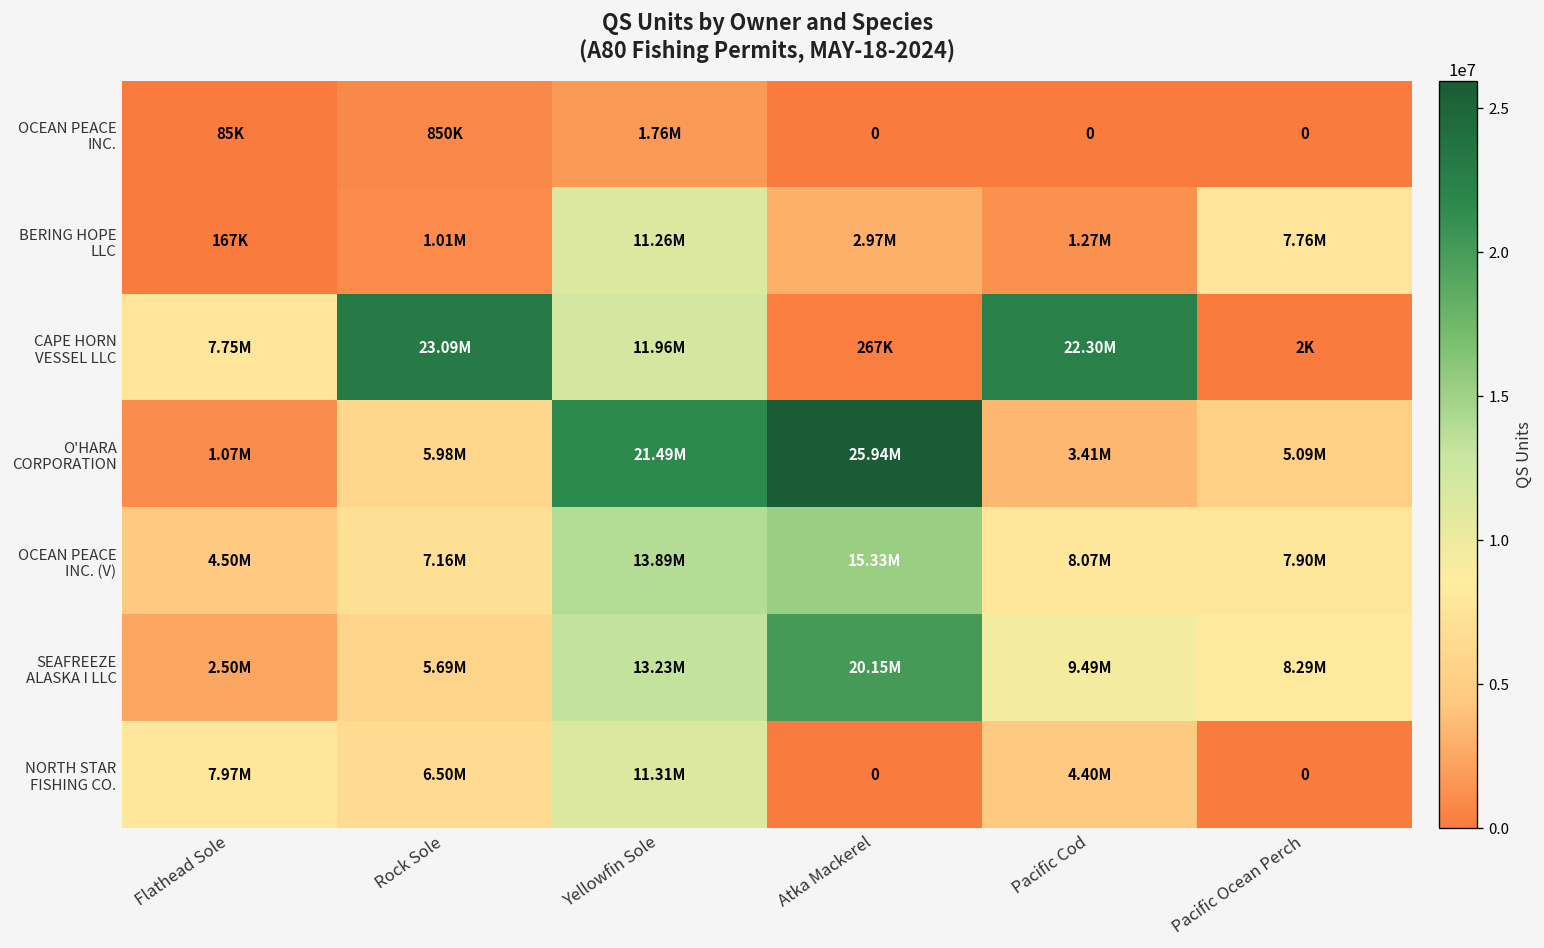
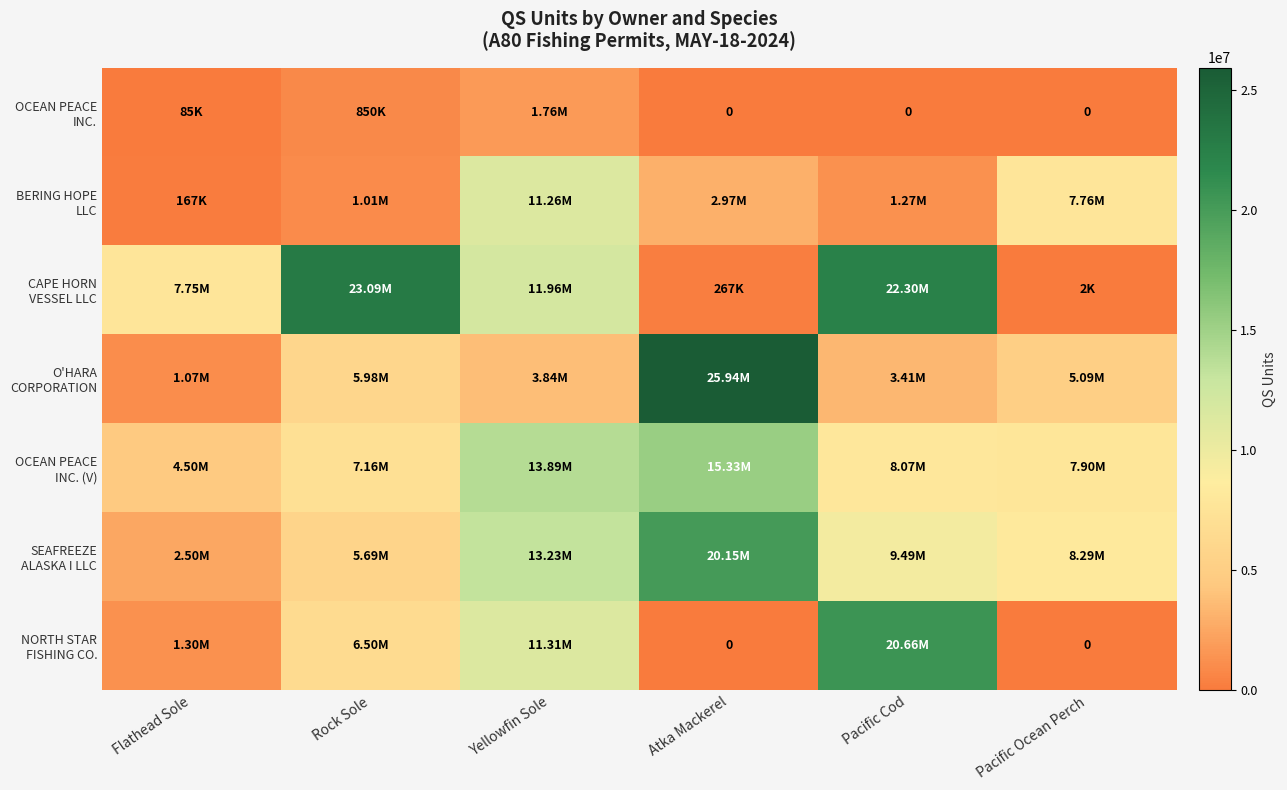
  {
    "OCEAN PEACE INC.": {
      "Flathead Sole": "85K",
      "Rock Sole": "850K",
      "Yellowfin Sole": "1.76M",
      "Atka Mackerel": "0",
      "Pacific Cod": "0",
      "Pacific Ocean Perch": "0"
    },
    "BERING HOPE LLC": {
      "Flathead Sole": "167K",
      "Rock Sole": "1.01M",
      "Yellowfin Sole": "11.26M",
      "Atka Mackerel": "2.97M",
      "Pacific Cod": "1.27M",
      "Pacific Ocean Perch": "7.76M"
    },
    "CAPE HORN VESSEL LLC": {
      "Flathead Sole": "7.75M",
      "Rock Sole": "23.09M",
      "Yellowfin Sole": "11.96M",
      "Atka Mackerel": "267K",
      "Pacific Cod": "22.30M",
      "Pacific Ocean Perch": "2K"
    },
    "O'HARA CORPORATION": {
      "Flathead Sole": "1.07M",
      "Rock Sole": "5.98M",
-     "Yellowfin Sole": "21.49M",
+     "Yellowfin Sole": "3.84M",
      "Atka Mackerel": "25.94M",
      "Pacific Cod": "3.41M",
      "Pacific Ocean Perch": "5.09M"
    },
    "OCEAN PEACE INC. (V)": {
      "Flathead Sole": "4.50M",
      "Rock Sole": "7.16M",
      "Yellowfin Sole": "13.89M",
      "Atka Mackerel": "15.33M",
      "Pacific Cod": "8.07M",
      "Pacific Ocean Perch": "7.90M"
    },
    "SEAFREEZE ALASKA I LLC": {
      "Flathead Sole": "2.50M",
      "Rock Sole": "5.69M",
      "Yellowfin Sole": "13.23M",
      "Atka Mackerel": "20.15M",
      "Pacific Cod": "9.49M",
      "Pacific Ocean Perch": "8.29M"
    },
    "NORTH STAR FISHING CO.": {
-     "Flathead Sole": "7.97M",
+     "Flathead Sole": "1.30M",
      "Rock Sole": "6.50M",
      "Yellowfin Sole": "11.31M",
      "Atka Mackerel": "0",
-     "Pacific Cod": "4.40M",
+     "Pacific Cod": "20.66M",
      "Pacific Ocean Perch": "0"
    }
  }
